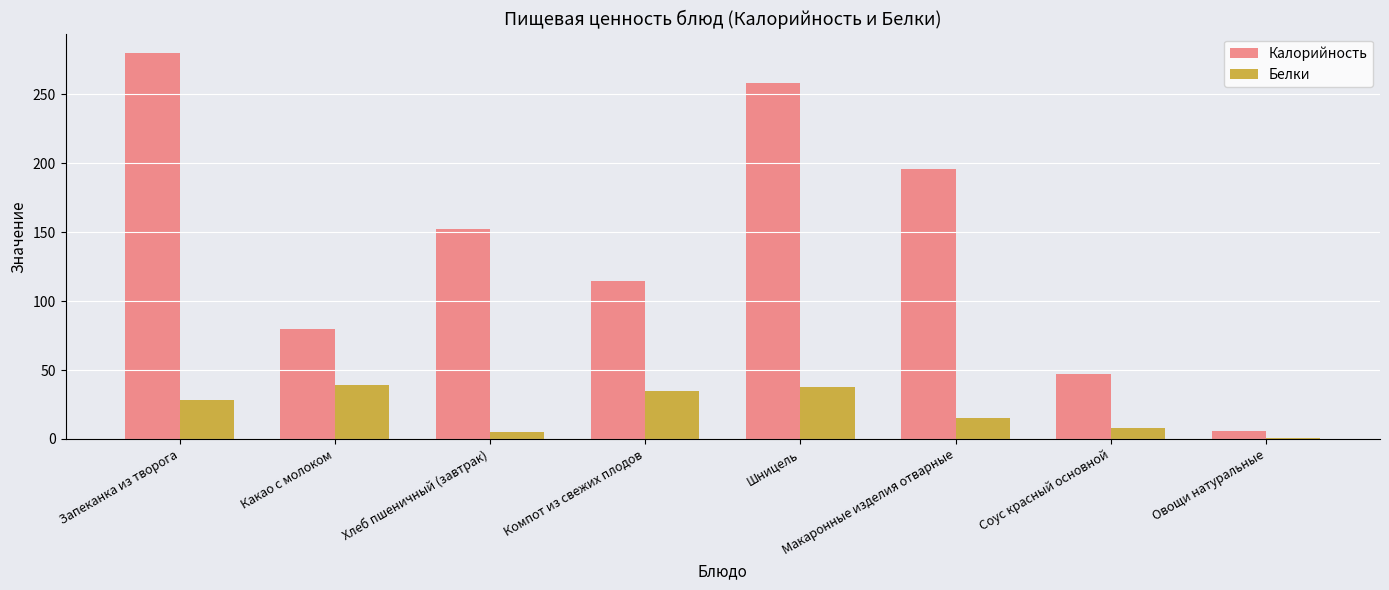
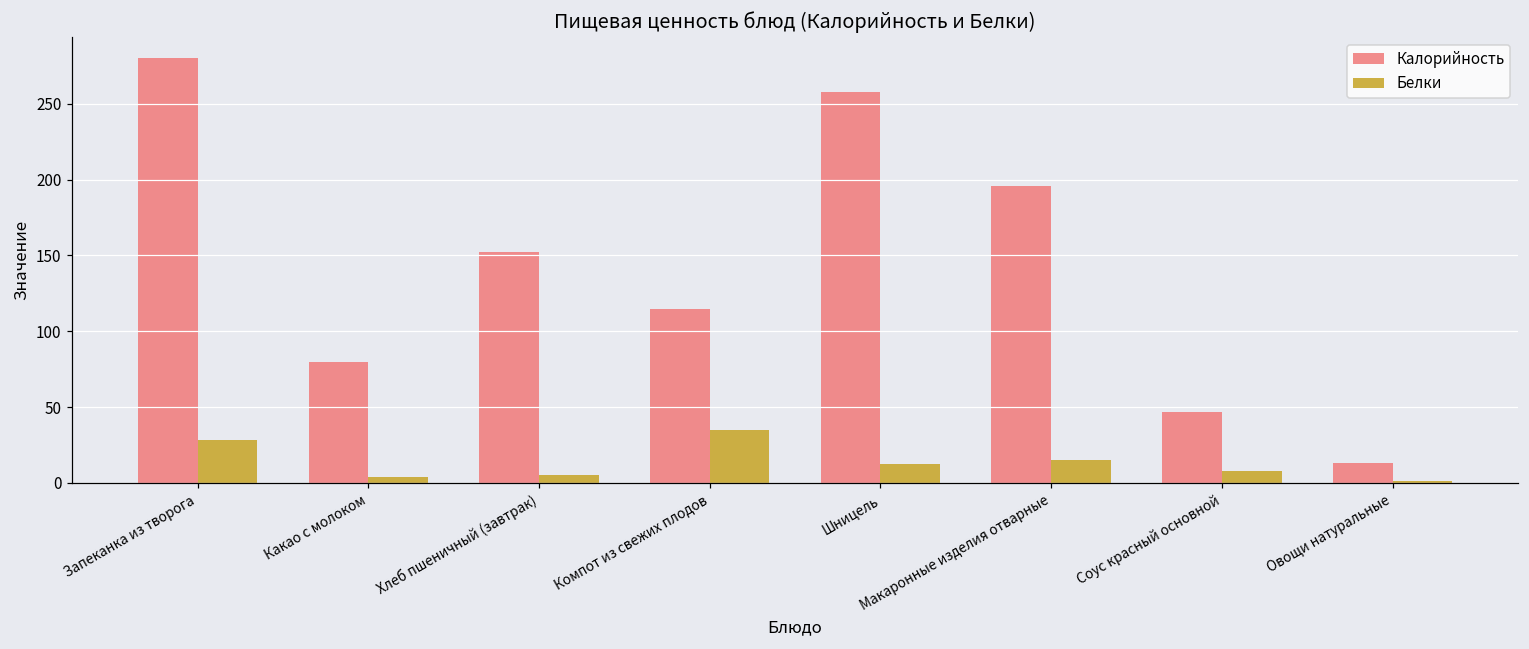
  {
    "Калорийность": {
      "Запеканка из творога": 280,
      "Какао с молоком": 80,
      "Хлеб пшеничный (завтрак)": 152,
      "Компот из свежих плодов": 115,
      "Шницель": 258,
      "Макаронные изделия отварные": 196,
      "Соус красный основной": 47,
-     "Овощи натуральные": 6
+     "Овощи натуральные": 13
    },
    "Белки": {
      "Запеканка из творога": 28,
-     "Какао с молоком": 39,
+     "Какао с молоком": 4,
      "Хлеб пшеничный (завтрак)": 5,
      "Компот из свежих плодов": 35,
-     "Шницель": 38,
+     "Шницель": 12,
      "Макаронные изделия отварные": 15,
      "Соус красный основной": 8
    }
  }
